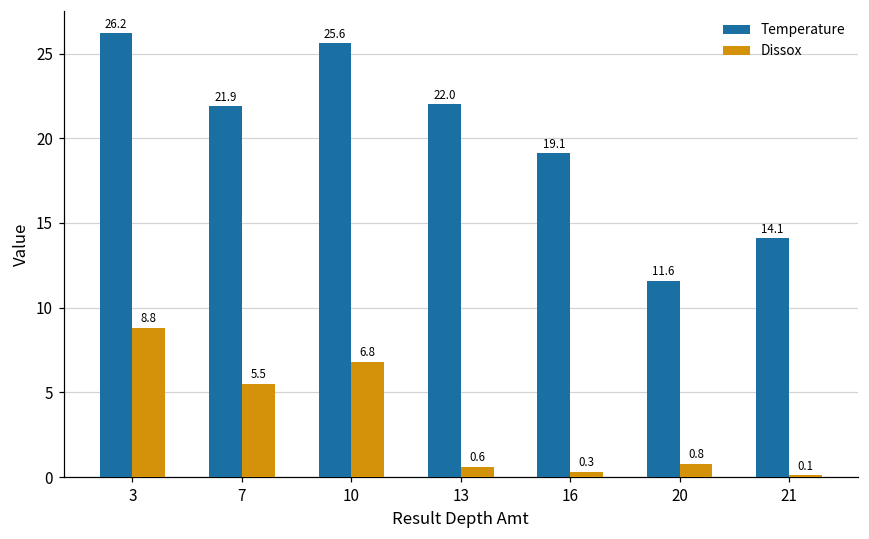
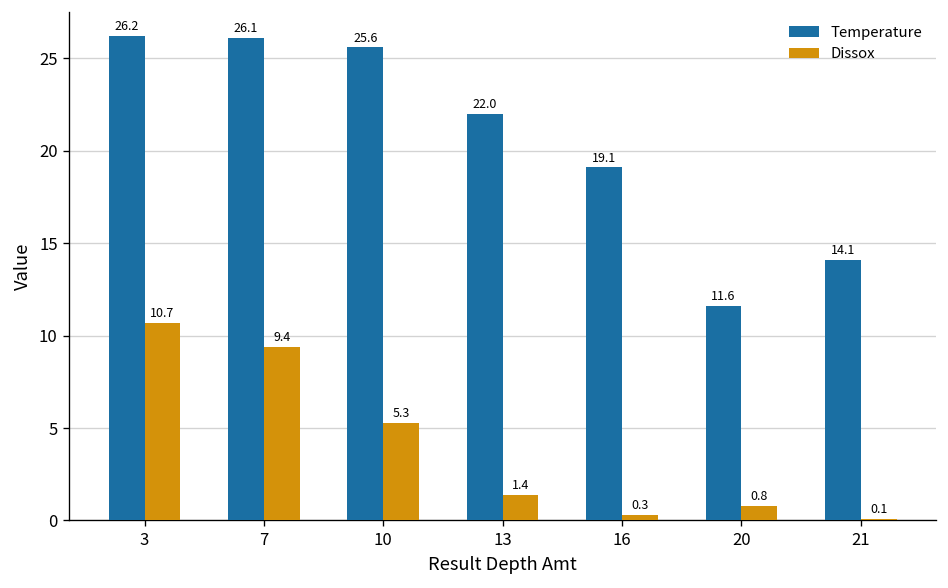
  {
    "Temperature": {
      "3": 26.2,
-     "7": 21.9,
+     "7": 26.1,
      "10": 25.6,
      "13": 22.0,
      "16": 19.1,
      "20": 11.6,
      "21": 14.1
    },
    "Dissox": {
-     "3": 8.8,
-     "7": 5.5,
-     "10": 6.8,
-     "13": 0.6,
+     "3": 10.7,
+     "7": 9.4,
+     "10": 5.3,
+     "13": 1.4,
      "16": 0.3,
      "20": 0.8,
      "21": 0.1
    }
  }
